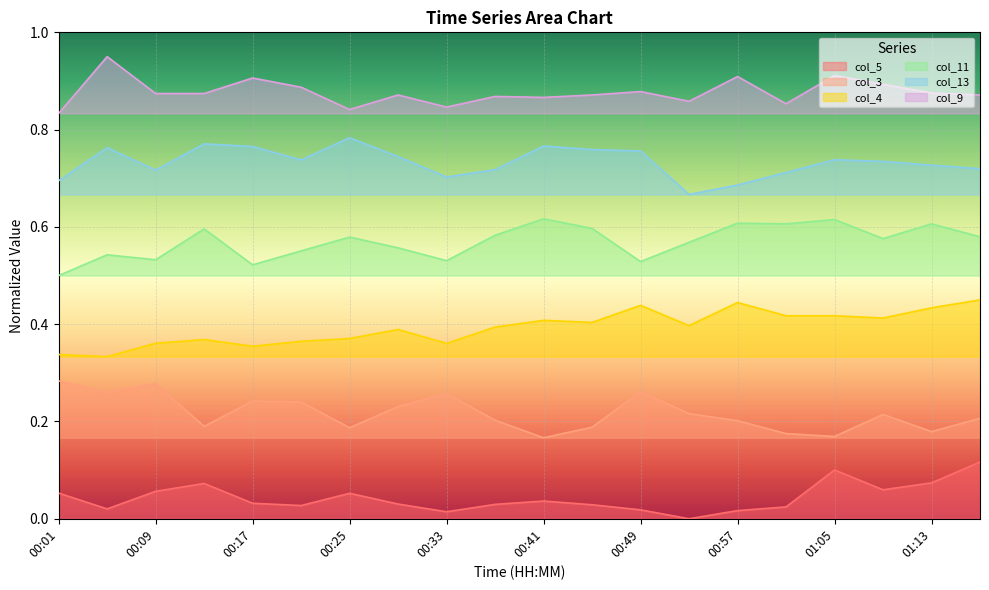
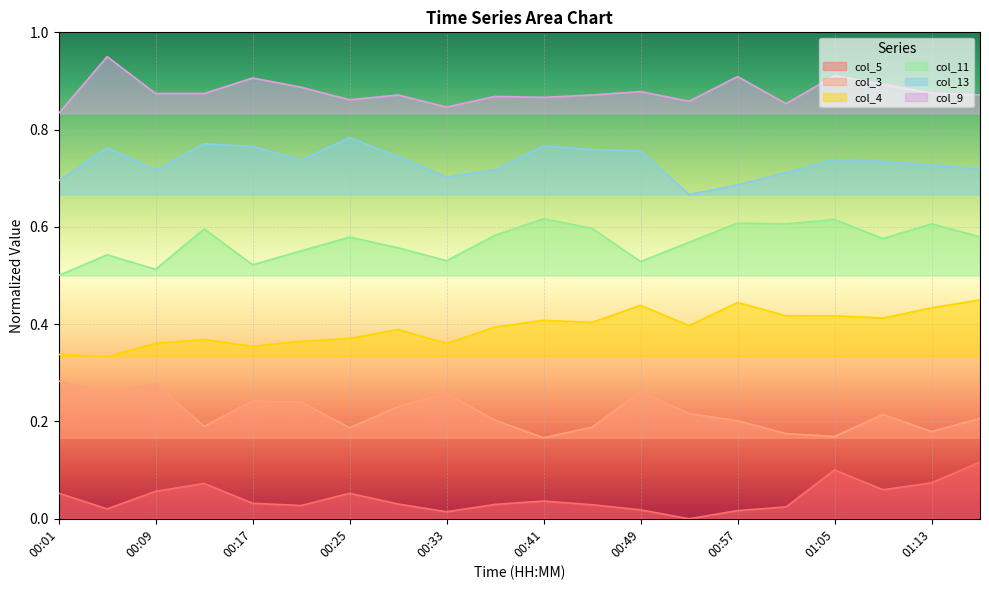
  {
    "col_4": {
      "00:01": 0.34,
      "00:09": 0.36,
      "00:17": 0.35,
      "00:25": 0.37,
      "00:33": 0.36,
      "00:41": 0.41,
      "00:49": 0.44,
      "00:57": 0.44,
      "01:05": 0.42,
      "01:13": 0.43
    },
    "col_11": {
      "00:01": 0.50,
-     "00:09": 0.53,
+     "00:09": 0.51,
      "00:17": 0.52,
      "00:25": 0.58,
      "00:33": 0.53,
      "00:41": 0.62,
      "00:49": 0.53,
      "00:57": 0.61,
      "01:05": 0.62,
      "01:13": 0.61
    },
    "col_13": {
      "00:01": 0.69,
      "00:09": 0.72,
      "00:17": 0.77,
      "00:25": 0.78,
      "00:33": 0.70,
      "00:41": 0.77,
      "00:49": 0.76,
      "00:57": 0.69,
      "01:05": 0.74,
      "01:13": 0.73
    },
    "col_9": {
      "00:01": 0.83,
      "00:09": 0.87,
      "00:17": 0.91,
-     "00:25": 0.84,
+     "00:25": 0.86,
      "00:33": 0.85,
      "00:41": 0.87,
      "00:49": 0.88,
      "00:57": 0.91
    }
  }
